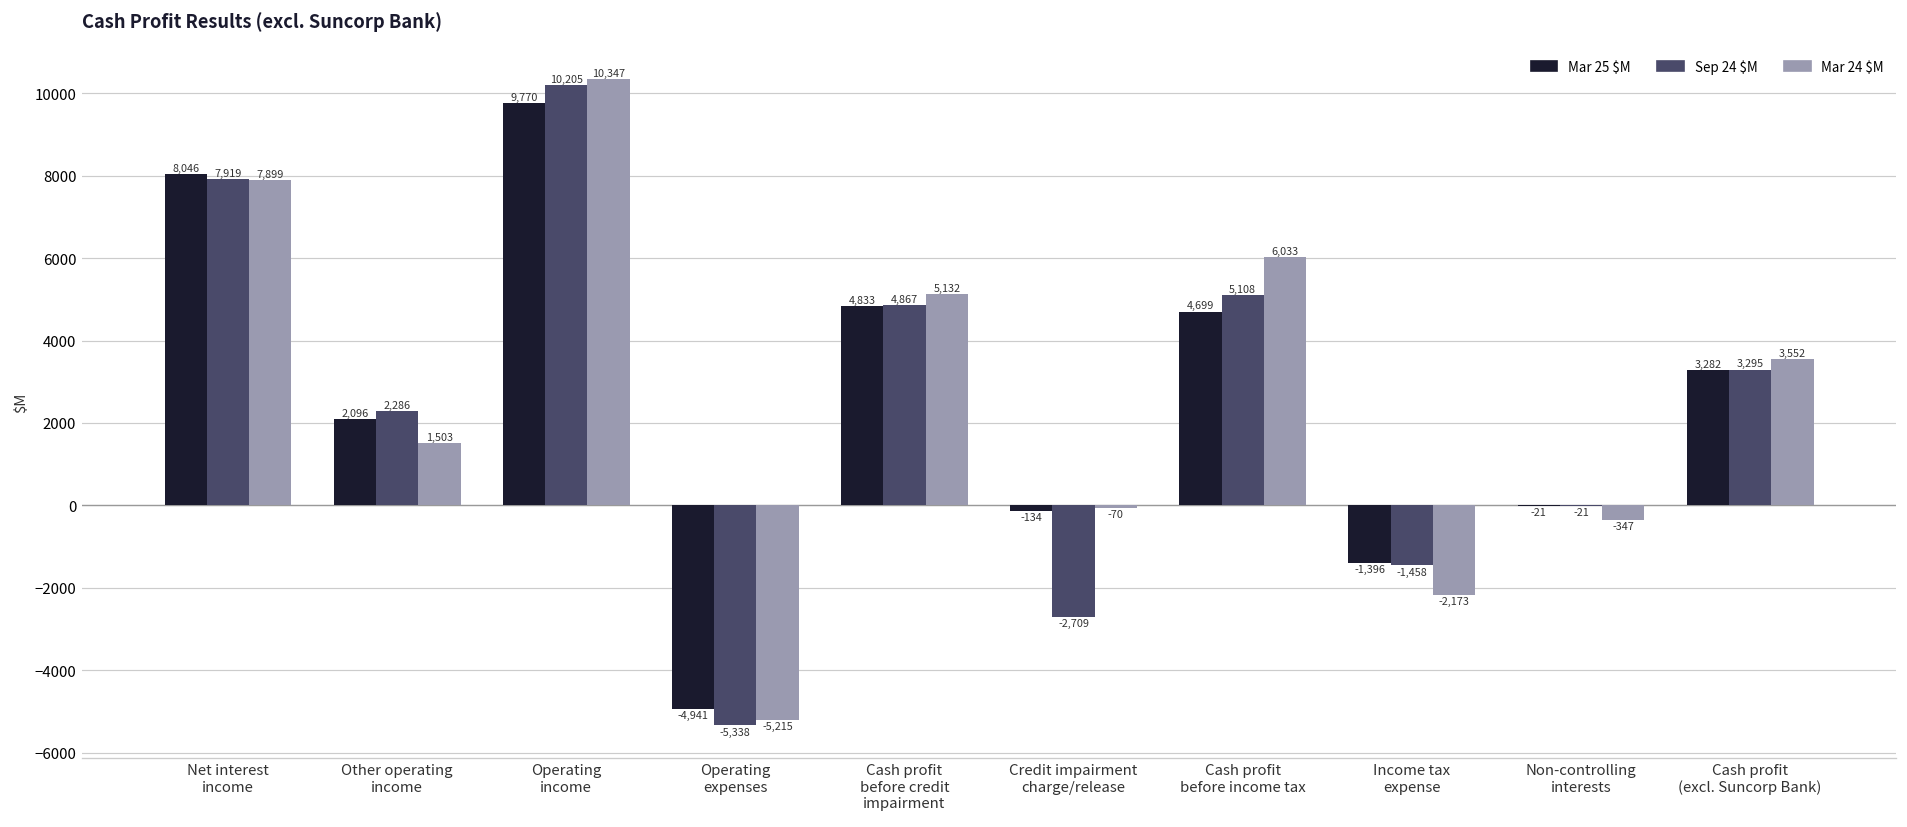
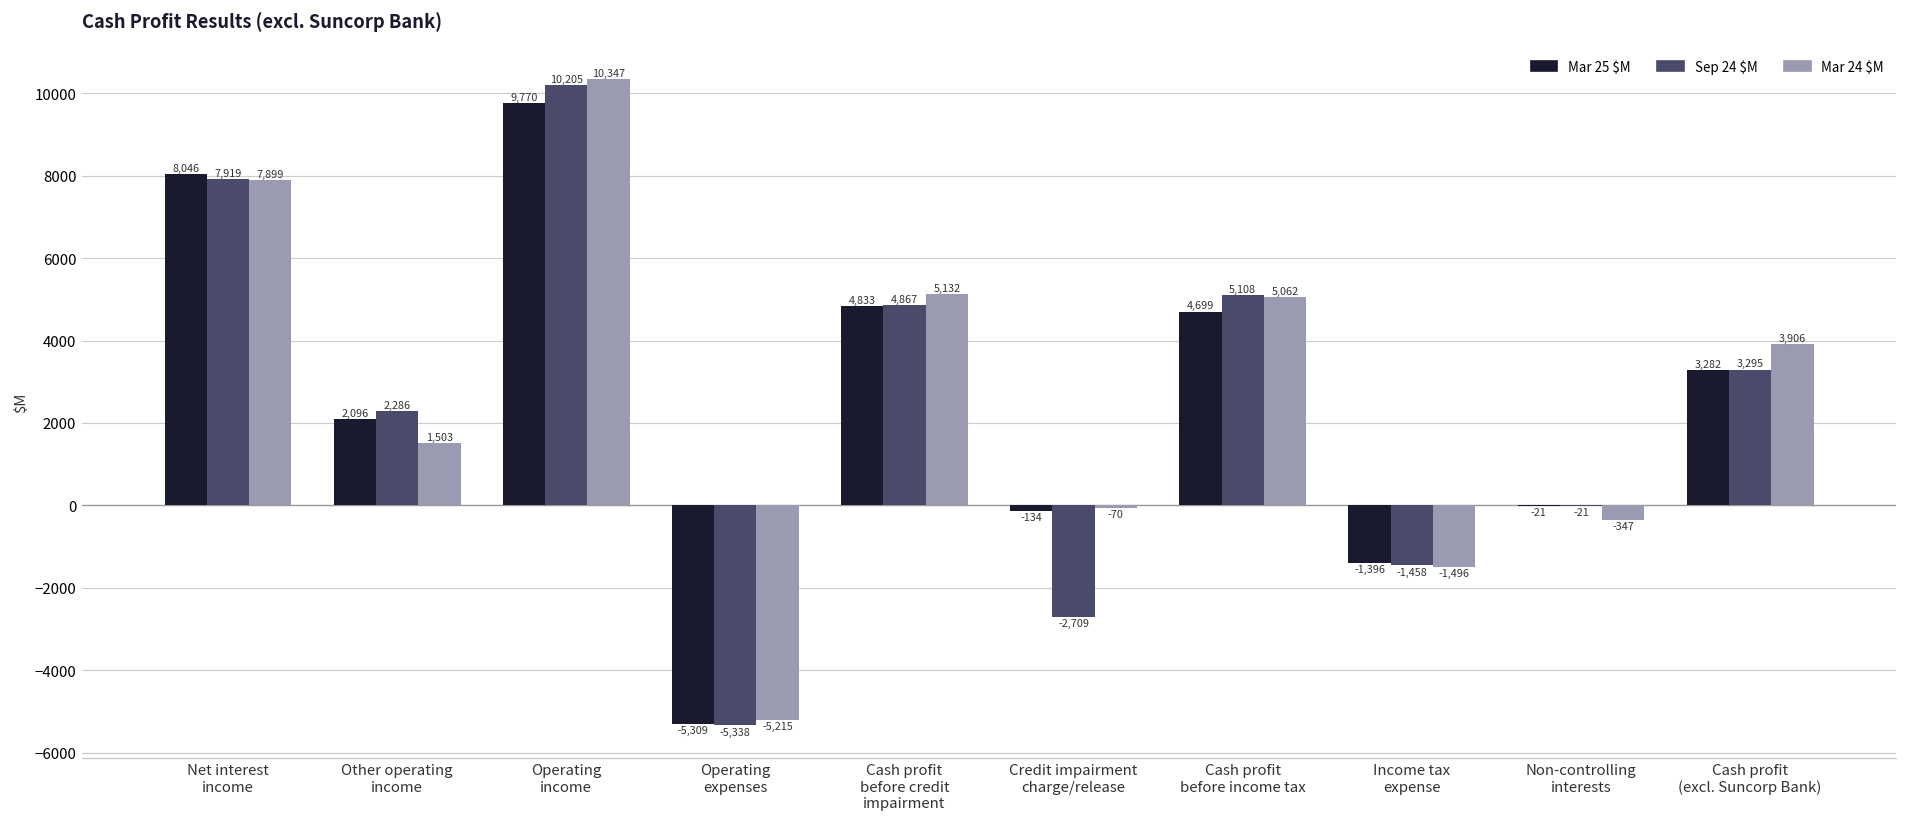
  {
    "Mar 25 $M": {
      "Net interest income": "8,046",
      "Other operating income": "2,096",
      "Operating income": "9,770",
-     "Operating expenses": "-4,941",
+     "Operating expenses": "-5,309",
      "Cash profit before credit impairment": "4,833",
      "Credit impairment charge/release": "-134",
      "Cash profit before income tax": "4,699",
      "Income tax expense": "-1,396",
      "Non-controlling interests": "-21",
      "Cash profit (excl. Suncorp Bank)": "3,282"
    },
    "Sep 24 $M": {
      "Net interest income": "7,919",
      "Other operating income": "2,286",
      "Operating income": "10,205",
      "Operating expenses": "-5,338",
      "Cash profit before credit impairment": "4,867",
      "Credit impairment charge/release": "-2,709",
      "Cash profit before income tax": "5,108",
      "Income tax expense": "-1,458",
      "Non-controlling interests": "-21",
      "Cash profit (excl. Suncorp Bank)": "3,295"
    },
    "Mar 24 $M": {
      "Net interest income": "7,899",
      "Other operating income": "1,503",
      "Operating income": "10,347",
      "Operating expenses": "-5,215",
      "Cash profit before credit impairment": "5,132",
      "Credit impairment charge/release": "-70",
-     "Cash profit before income tax": "6,033",
-     "Income tax expense": "-2,173",
+     "Cash profit before income tax": "5,062",
+     "Income tax expense": "-1,496",
      "Non-controlling interests": "-347",
-     "Cash profit (excl. Suncorp Bank)": "3,552"
+     "Cash profit (excl. Suncorp Bank)": "3,906"
    }
  }
